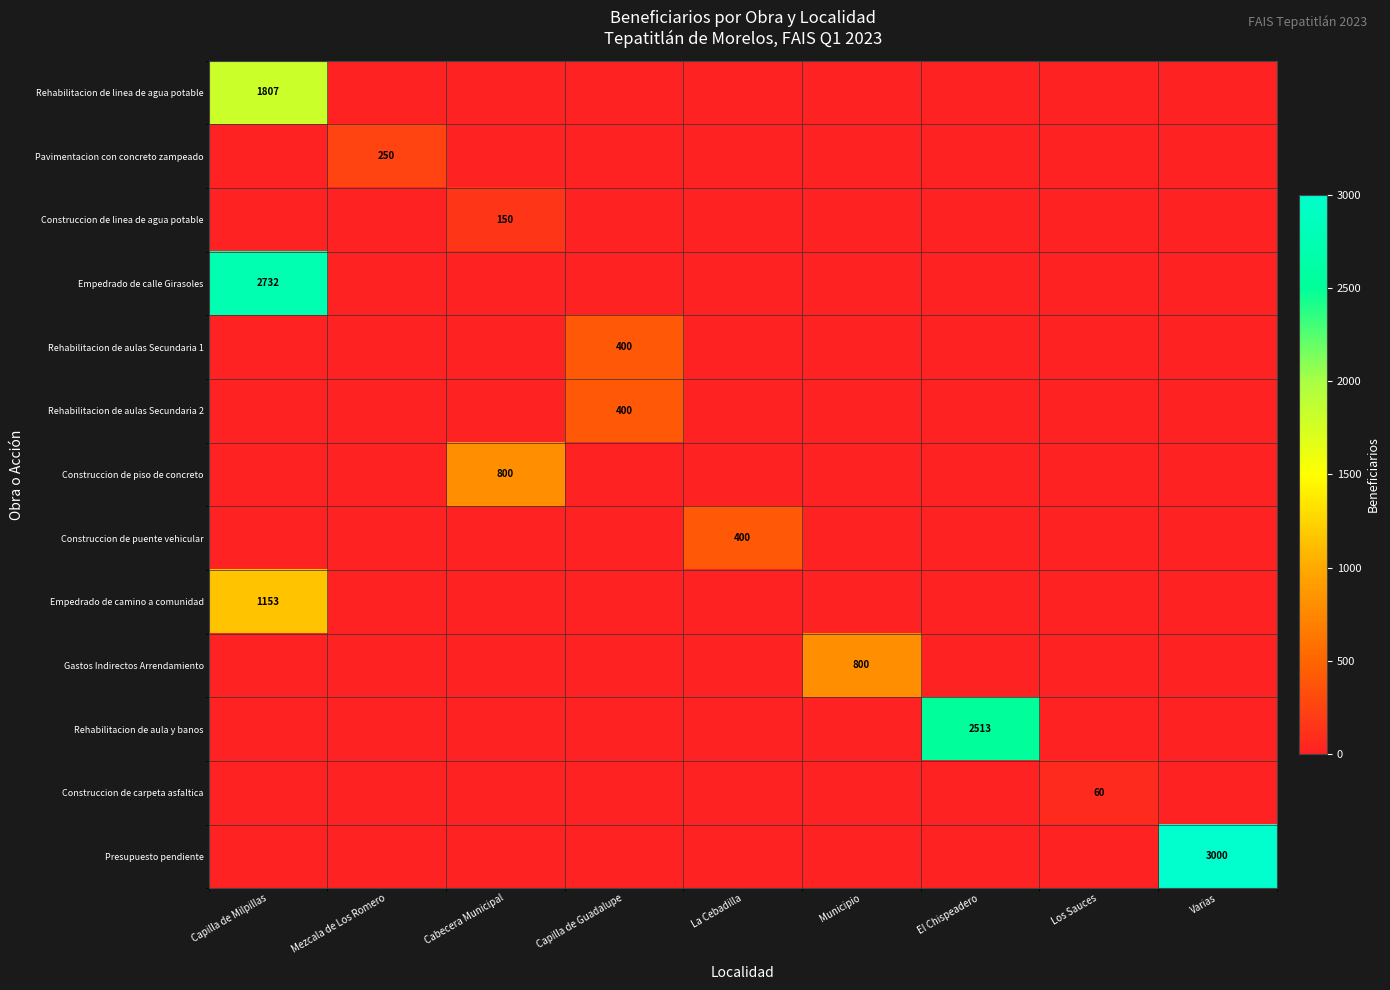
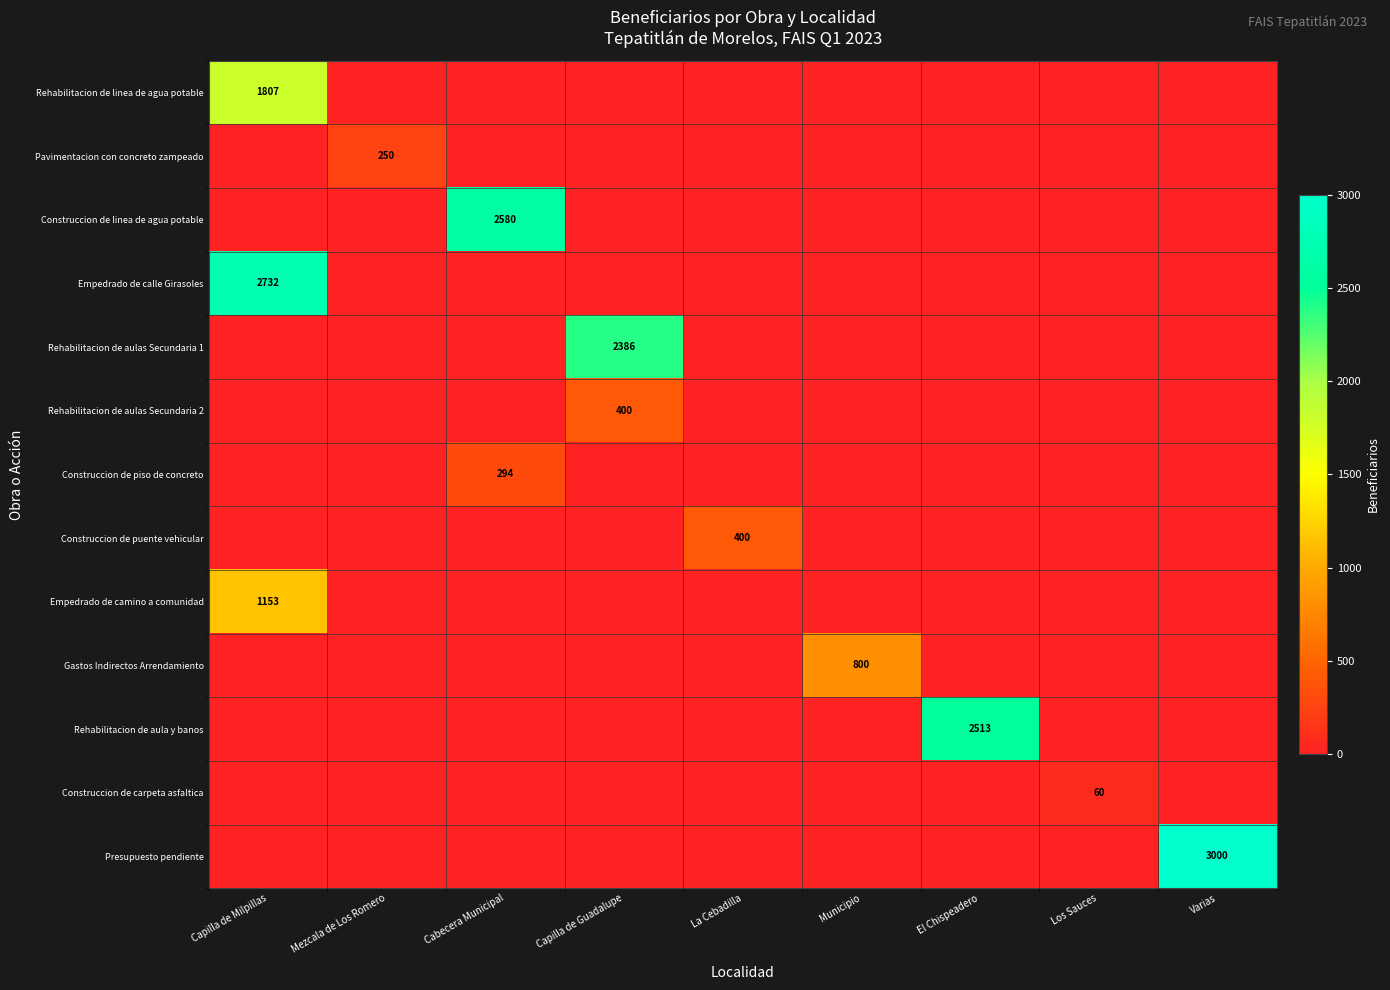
  {
    "Rehabilitacion de linea de agua potable": {
      "Capilla de Milpillas": 1807
    },
    "Pavimentacion con concreto zampeado": {
      "Mezcala de Los Romero": 250
    },
    "Construccion de linea de agua potable": {
-     "Cabecera Municipal": 150
+     "Cabecera Municipal": 2580
    },
    "Empedrado de calle Girasoles": {
      "Capilla de Milpillas": 2732
    },
    "Rehabilitacion de aulas Secundaria 1": {
-     "Capilla de Guadalupe": 400
+     "Capilla de Guadalupe": 2386
    },
    "Rehabilitacion de aulas Secundaria 2": {
      "Capilla de Guadalupe": 400
    },
    "Construccion de piso de concreto": {
-     "Cabecera Municipal": 800
+     "Cabecera Municipal": 294
    },
    "Construccion de puente vehicular": {
      "La Cebadilla": 400
    },
    "Empedrado de camino a comunidad": {
      "Capilla de Milpillas": 1153
    },
    "Gastos Indirectos Arrendamiento": {
      "Municipio": 800
    },
    "Rehabilitacion de aula y banos": {
      "El Chispeadero": 2513
    },
    "Construccion de carpeta asfaltica": {
      "Los Sauces": 60
    },
    "Presupuesto pendiente": {
      "Varias": 3000
    }
  }
